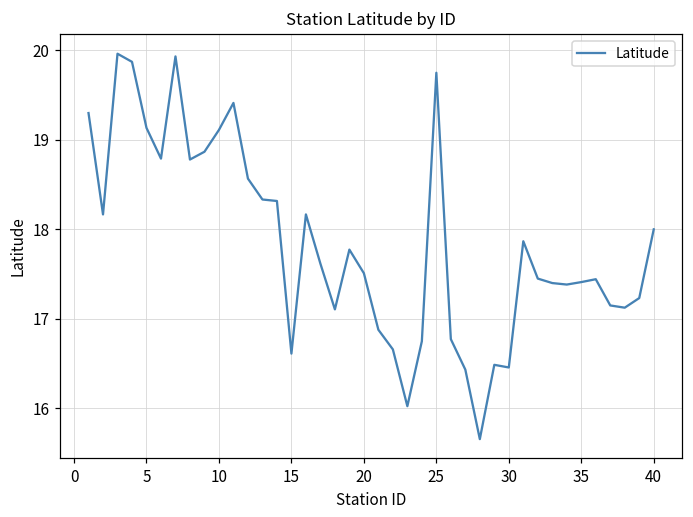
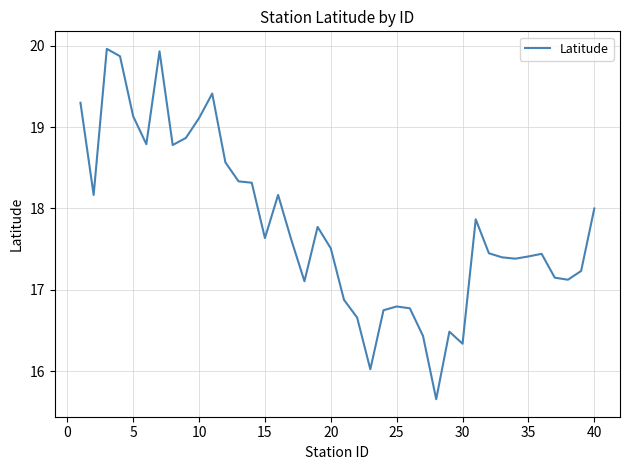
  {
    "5": 19.1,
    "10": 19.1,
-   "15": 16.6,
+   "15": 17.6,
    "20": 17.5,
-   "25": 19.7,
-   "30": 16.5,
+   "25": 16.8,
+   "30": 16.3,
    "35": 17.4,
    "40": 18.0
  }
